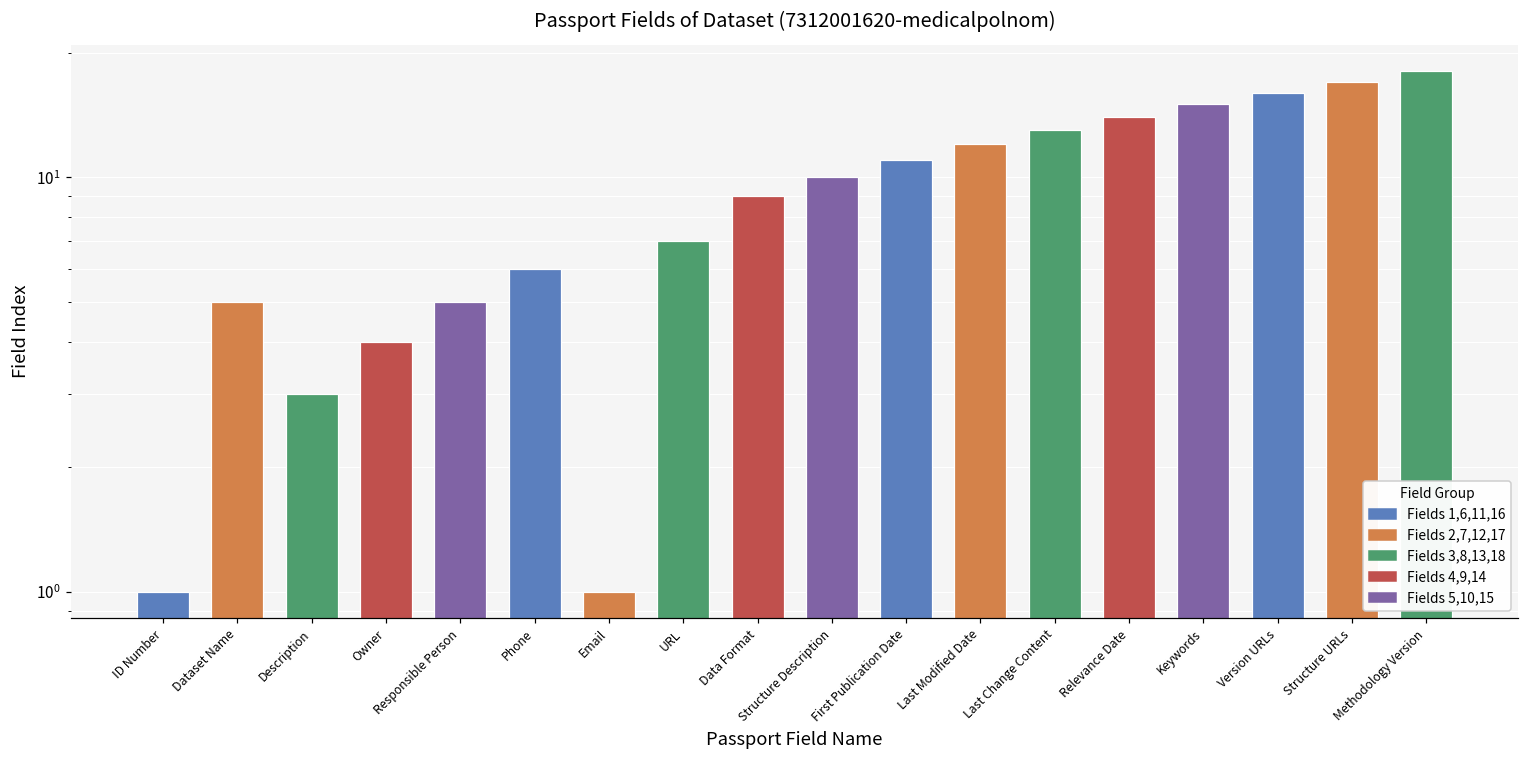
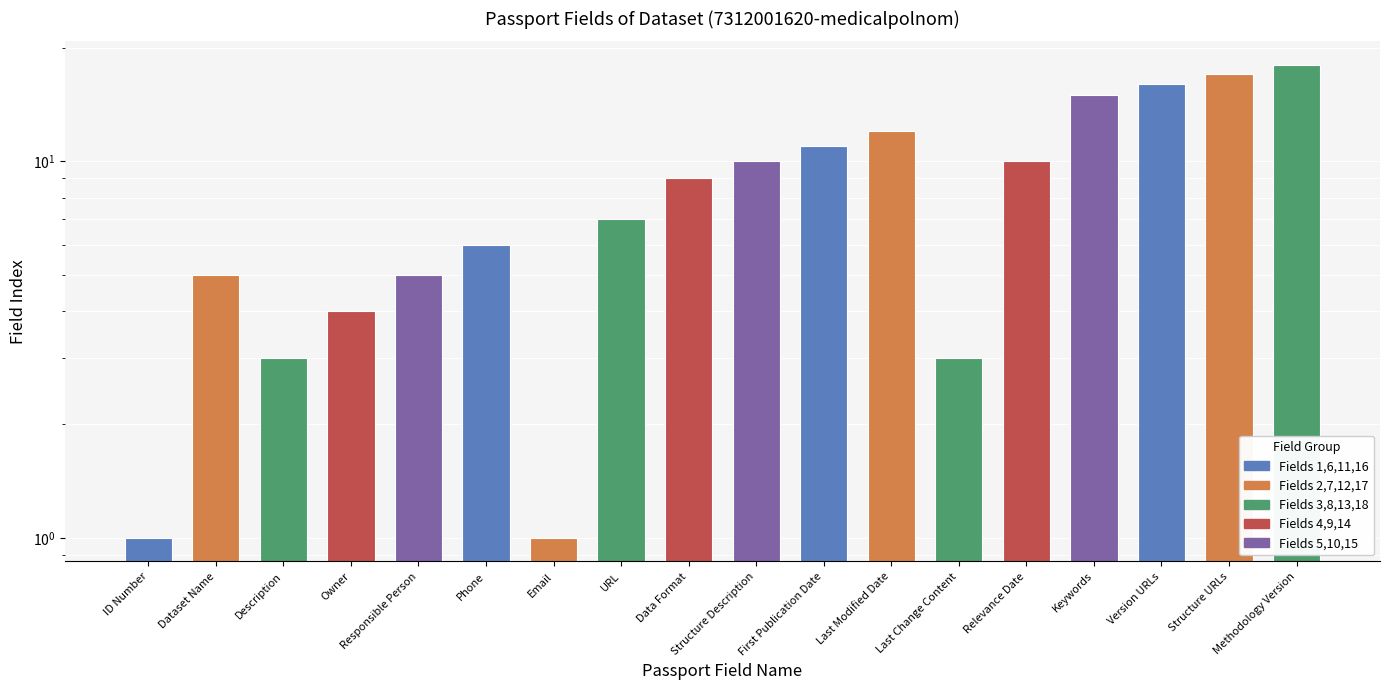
  {
    "ID Number": 1,
    "Dataset Name": 5,
    "Description": 3,
    "Owner": 4,
    "Responsible Person": 5,
    "Phone": 6,
    "Email": 1,
    "URL": 7,
    "Data Format": 9,
    "Structure Description": 10,
    "First Publication Date": 11,
    "Last Modified Date": 12,
-   "Last Change Content": 13,
-   "Relevance Date": 14,
+   "Last Change Content": 3,
+   "Relevance Date": 10,
    "Keywords": 15,
    "Version URLs": 16,
    "Structure URLs": 17,
    "Methodology Version": 18
  }
